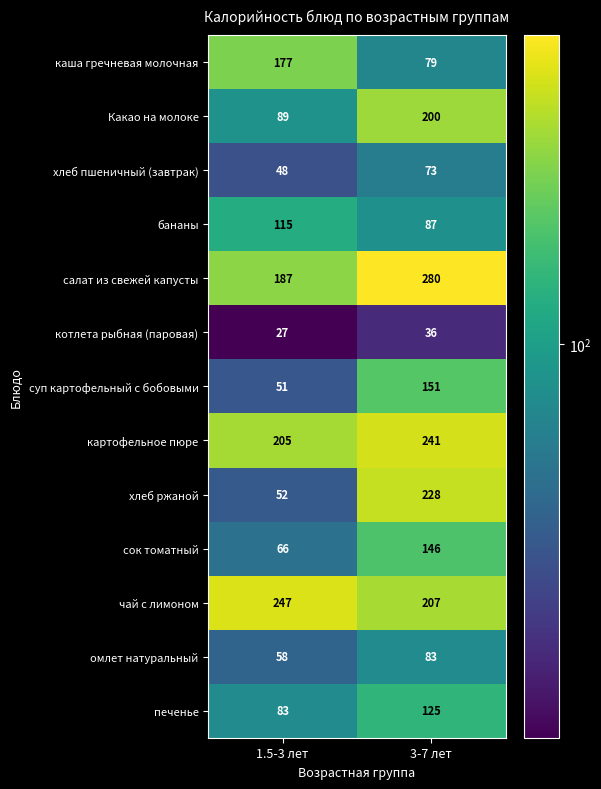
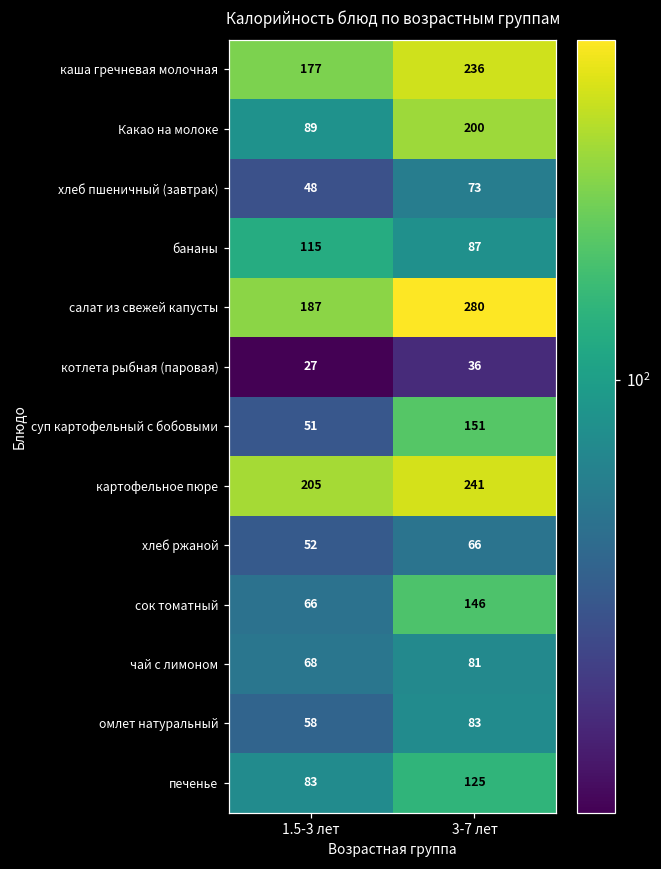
  {
    "каша гречневая молочная": {
      "1.5-3 лет": 177,
-     "3-7 лет": 79
+     "3-7 лет": 236
    },
    "Какао на молоке": {
      "1.5-3 лет": 89,
      "3-7 лет": 200
    },
    "хлеб пшеничный (завтрак)": {
      "1.5-3 лет": 48,
      "3-7 лет": 73
    },
    "бананы": {
      "1.5-3 лет": 115,
      "3-7 лет": 87
    },
    "салат из свежей капусты": {
      "1.5-3 лет": 187,
      "3-7 лет": 280
    },
    "котлета рыбная (паровая)": {
      "1.5-3 лет": 27,
      "3-7 лет": 36
    },
    "суп картофельный с бобовыми": {
      "1.5-3 лет": 51,
      "3-7 лет": 151
    },
    "картофельное пюре": {
      "1.5-3 лет": 205,
      "3-7 лет": 241
    },
    "хлеб ржаной": {
      "1.5-3 лет": 52,
-     "3-7 лет": 228
+     "3-7 лет": 66
    },
    "сок томатный": {
      "1.5-3 лет": 66,
      "3-7 лет": 146
    },
    "чай с лимоном": {
-     "1.5-3 лет": 247,
-     "3-7 лет": 207
+     "1.5-3 лет": 68,
+     "3-7 лет": 81
    },
    "омлет натуральный": {
      "1.5-3 лет": 58,
      "3-7 лет": 83
    },
    "печенье": {
      "1.5-3 лет": 83,
      "3-7 лет": 125
    }
  }
